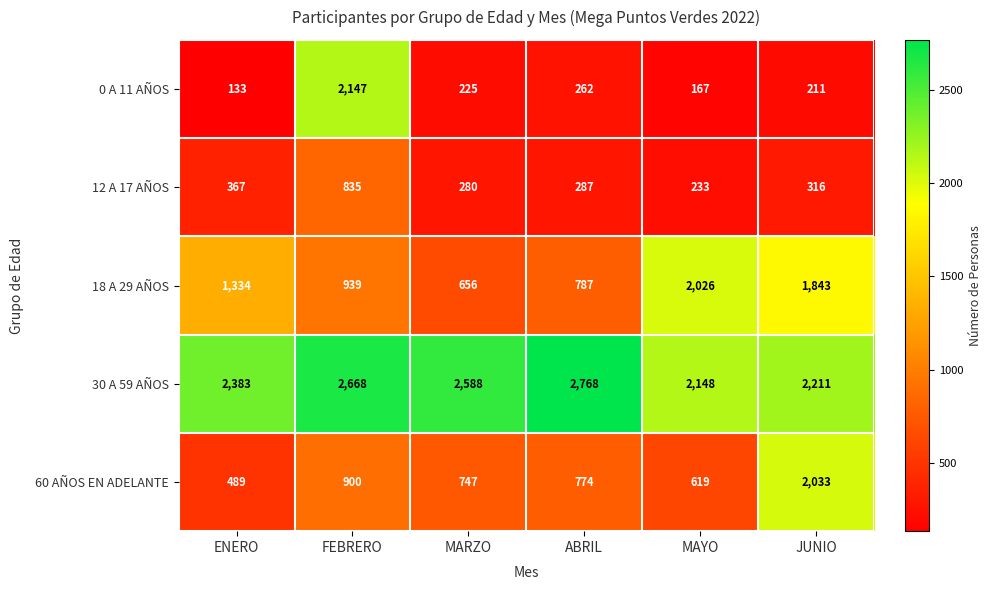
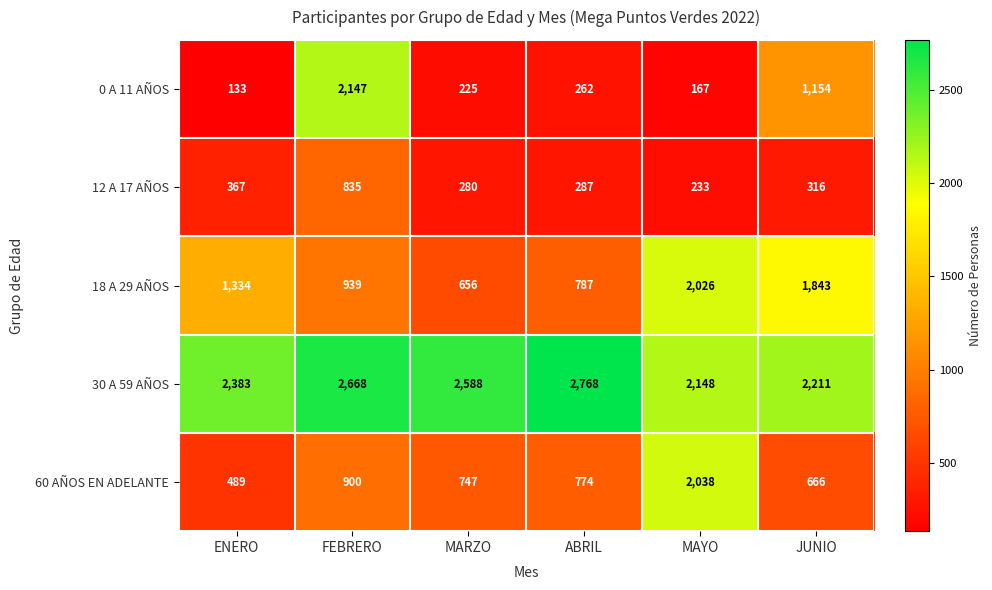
  {
    "0 A 11 AÑOS": {
      "ENERO": "133",
      "FEBRERO": "2,147",
      "MARZO": "225",
      "ABRIL": "262",
      "MAYO": "167",
-     "JUNIO": "211"
+     "JUNIO": "1,154"
    },
    "12 A 17 AÑOS": {
      "ENERO": "367",
      "FEBRERO": "835",
      "MARZO": "280",
      "ABRIL": "287",
      "MAYO": "233",
      "JUNIO": "316"
    },
    "18 A 29 AÑOS": {
      "ENERO": "1,334",
      "FEBRERO": "939",
      "MARZO": "656",
      "ABRIL": "787",
      "MAYO": "2,026",
      "JUNIO": "1,843"
    },
    "30 A 59 AÑOS": {
      "ENERO": "2,383",
      "FEBRERO": "2,668",
      "MARZO": "2,588",
      "ABRIL": "2,768",
      "MAYO": "2,148",
      "JUNIO": "2,211"
    },
    "60 AÑOS EN ADELANTE": {
      "ENERO": "489",
      "FEBRERO": "900",
      "MARZO": "747",
      "ABRIL": "774",
-     "MAYO": "619",
-     "JUNIO": "2,033"
+     "MAYO": "2,038",
+     "JUNIO": "666"
    }
  }
